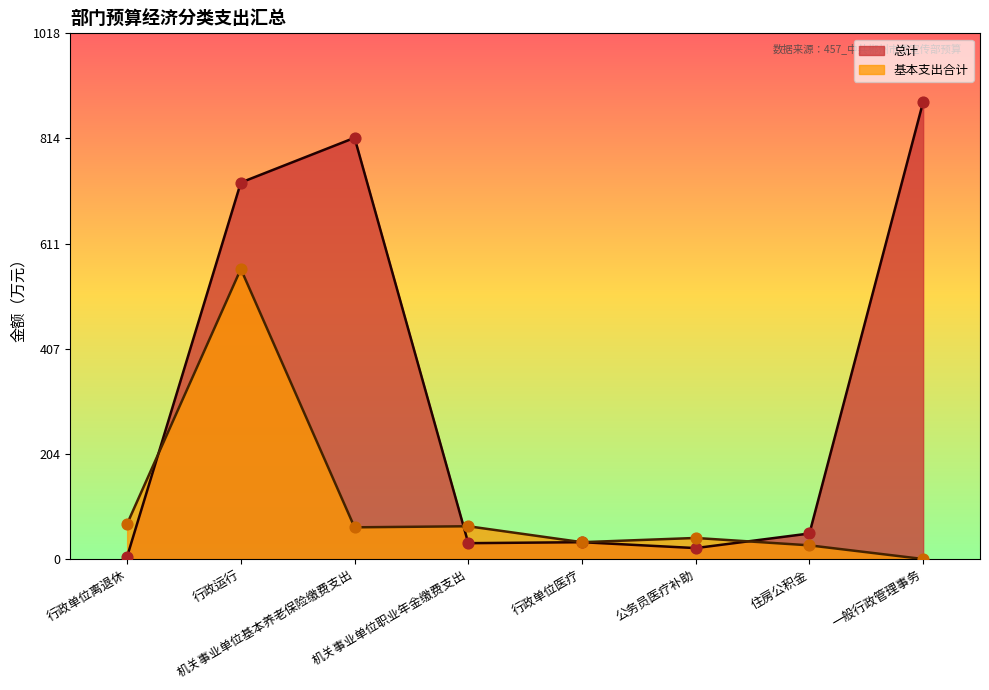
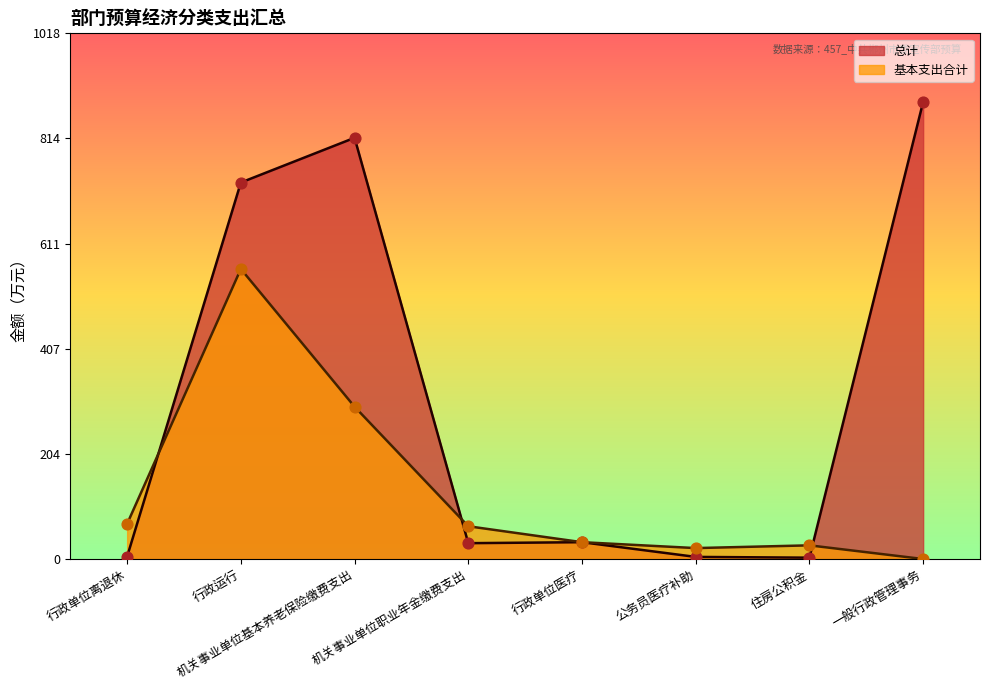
  {
    "总计": {
      "行政单位离退休": 0,
      "行政运行": 730,
      "机关事业单位基本养老保险缴费支出": 820,
      "机关事业单位职业年金缴费支出": 30,
-     "公务员医疗补助": 20,
-     "住房公积金": 50,
+     "公务员医疗补助": 0,
+     "住房公积金": 0,
      "一般行政管理事务": 890
    },
    "基本支出合计": {
      "行政单位离退休": 70,
      "行政运行": 560,
-     "机关事业单位基本养老保险缴费支出": 60,
+     "机关事业单位基本养老保险缴费支出": 290,
      "机关事业单位职业年金缴费支出": 60,
-     "公务员医疗补助": 40,
+     "公务员医疗补助": 20,
      "住房公积金": 30,
      "一般行政管理事务": 0
    }
  }
